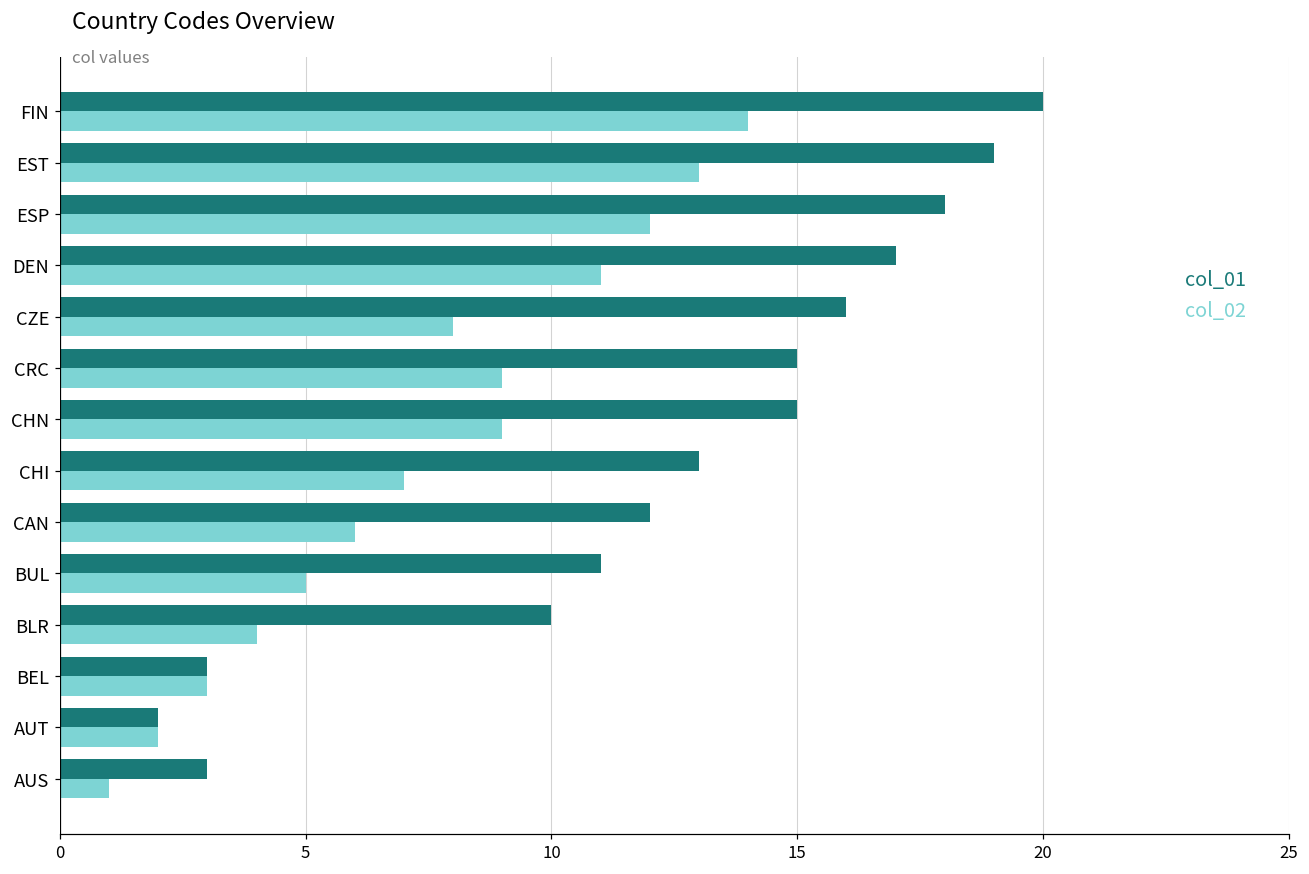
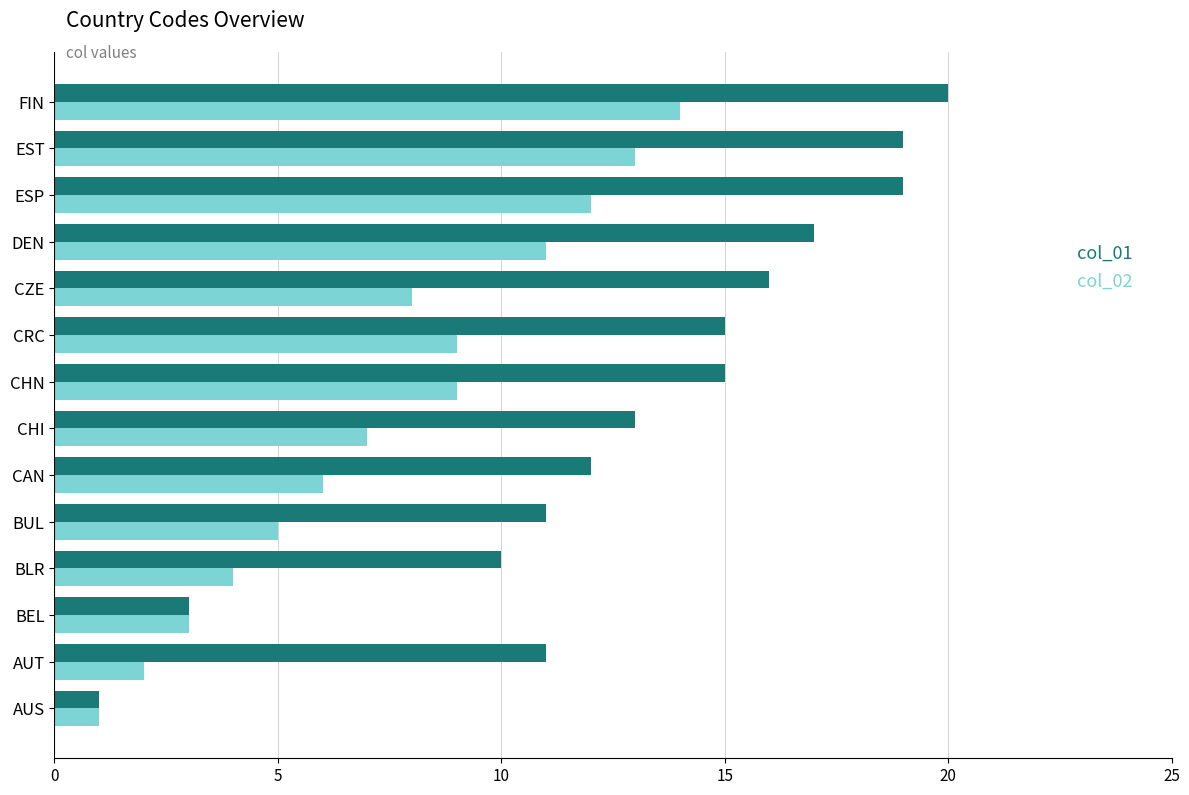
  {
    "col_01": {
      "FIN": 20,
      "EST": 19,
-     "ESP": 18,
+     "ESP": 19,
      "DEN": 17,
      "CZE": 16,
      "CRC": 15,
      "CHN": 15,
      "CHI": 13,
      "CAN": 12,
      "BUL": 11,
      "BLR": 10,
      "BEL": 3,
-     "AUT": 2,
-     "AUS": 3
+     "AUT": 11,
+     "AUS": 1
    },
    "col_02": {
      "FIN": 14,
      "EST": 13,
      "ESP": 12,
      "DEN": 11,
      "CZE": 8,
      "CRC": 9,
      "CHN": 9,
      "CHI": 7,
      "CAN": 6,
      "BUL": 5,
      "BLR": 4,
      "BEL": 3,
      "AUT": 2,
      "AUS": 1
    }
  }
